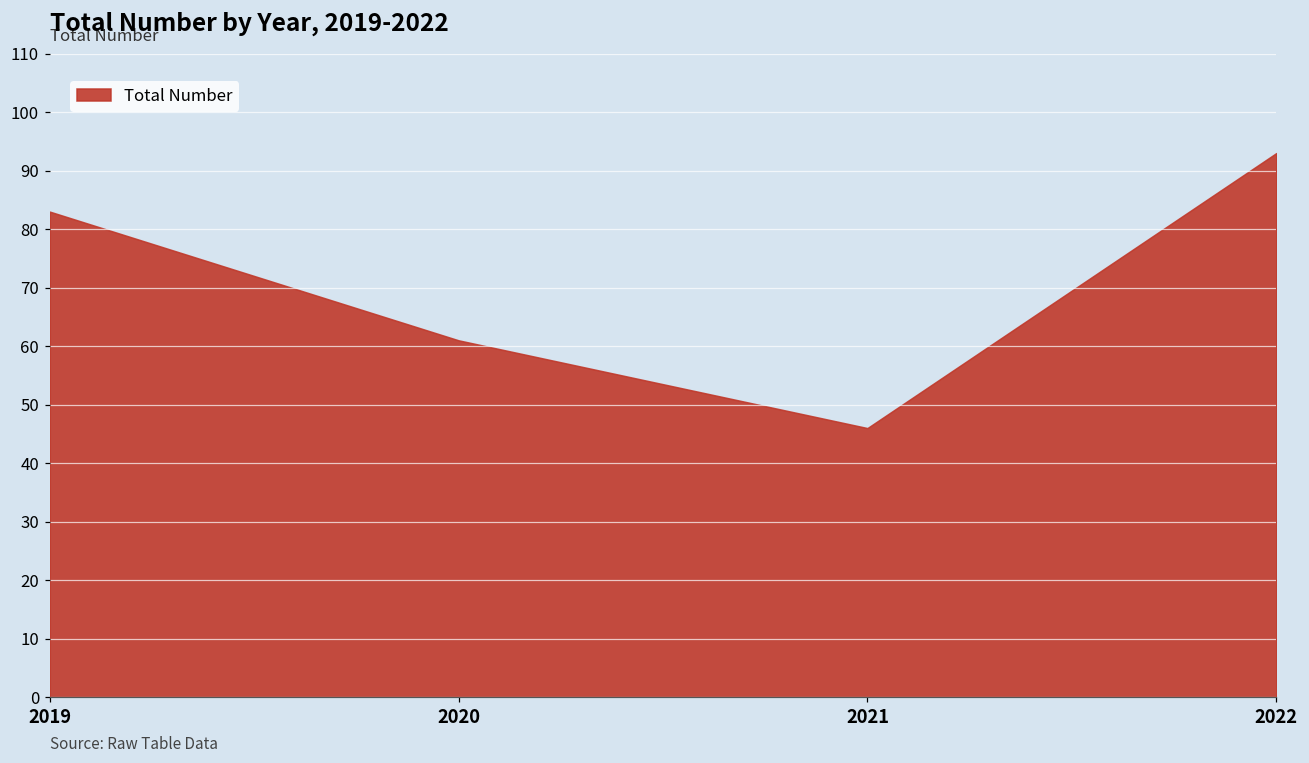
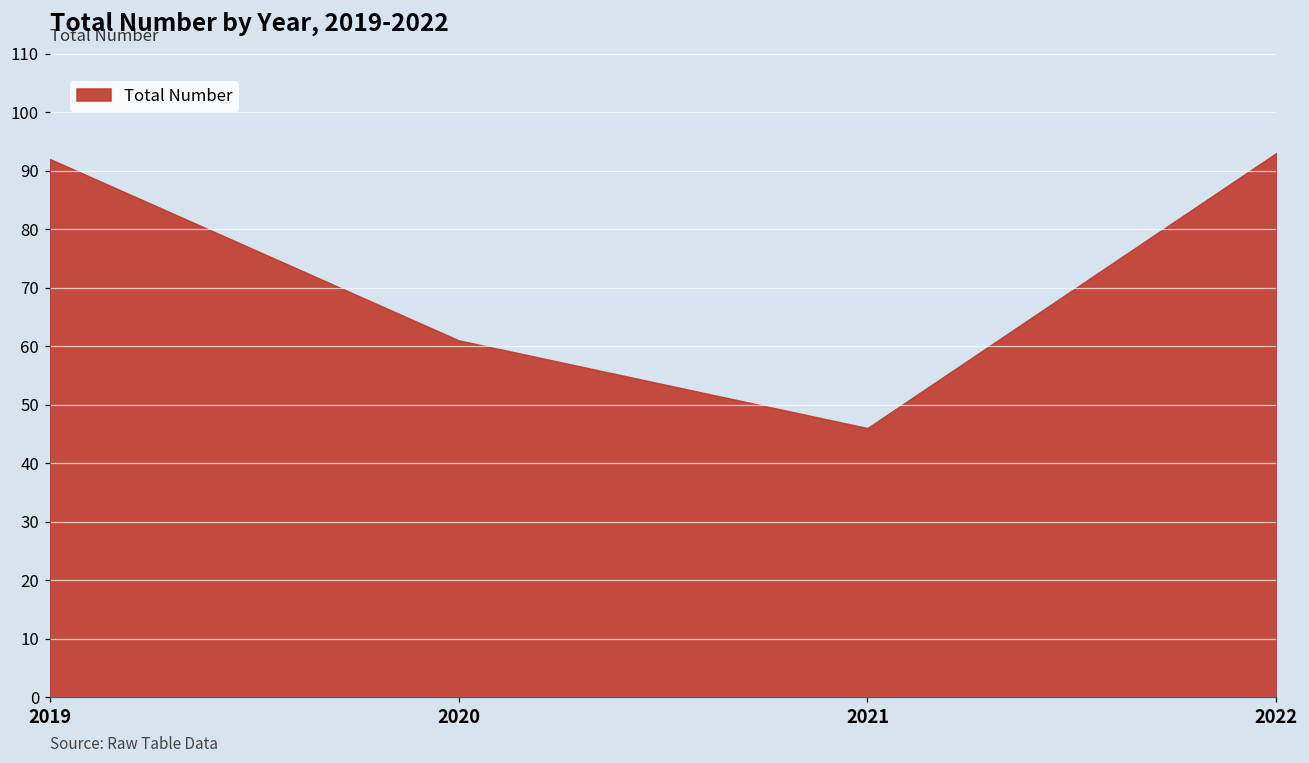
  {
-   "2019": 83,
+   "2019": 92,
    "2020": 61,
    "2021": 46,
    "2022": 93
  }
